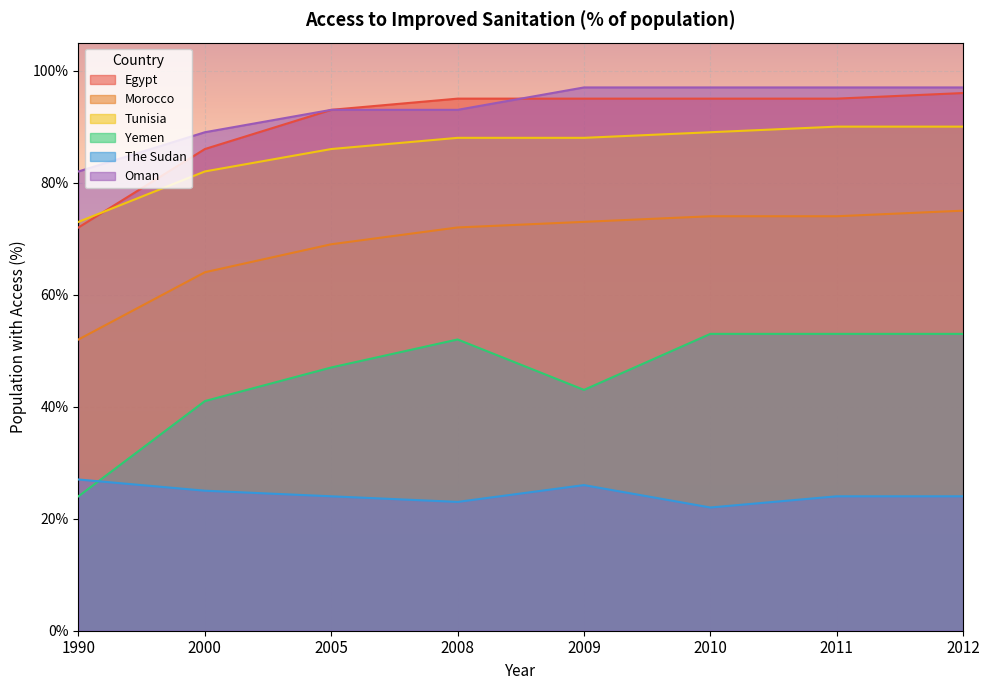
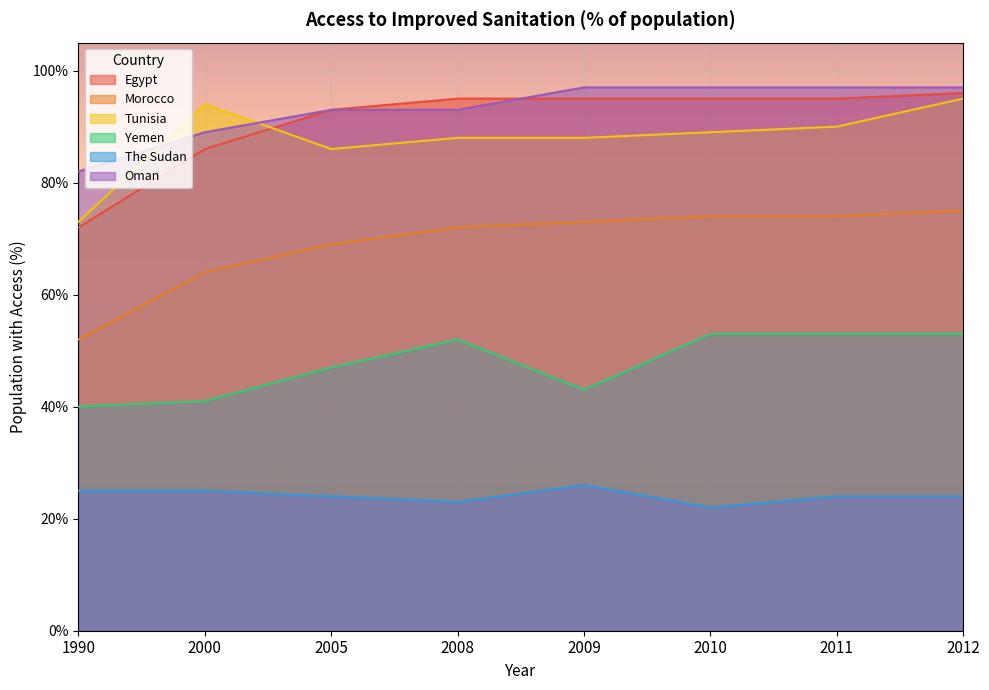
  {
    "Tunisia": {
      "1990": "73%",
-     "2000": "82%",
+     "2000": "94%",
      "2005": "86%",
      "2008": "88%",
      "2009": "88%",
      "2010": "89%",
      "2011": "90%",
-     "2012": "90%"
+     "2012": "95%"
    },
    "Yemen": {
-     "1990": "24%",
+     "1990": "40%",
      "2000": "41%",
      "2005": "47%",
      "2008": "52%",
      "2009": "43%",
      "2010": "53%",
      "2011": "53%",
      "2012": "53%"
    },
    "The Sudan": {
-     "1990": "27%",
+     "1990": "25%",
      "2000": "25%",
      "2005": "24%",
      "2008": "23%",
      "2009": "26%",
      "2010": "22%",
      "2011": "24%",
      "2012": "24%"
    },
    "Oman": {
      "1990": "82%",
      "2000": "89%",
      "2008": "93%",
      "2009": "97%",
      "2010": "97%",
      "2011": "97%",
      "2012": "97%"
    }
  }
